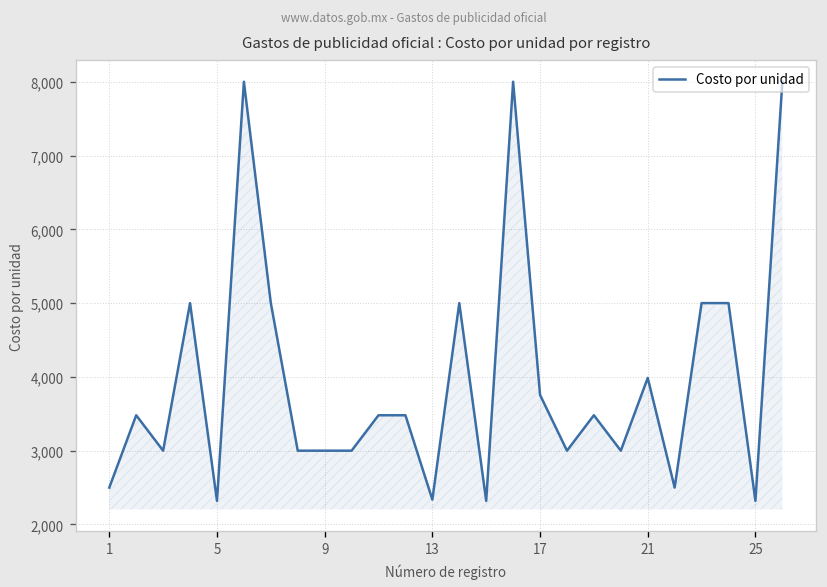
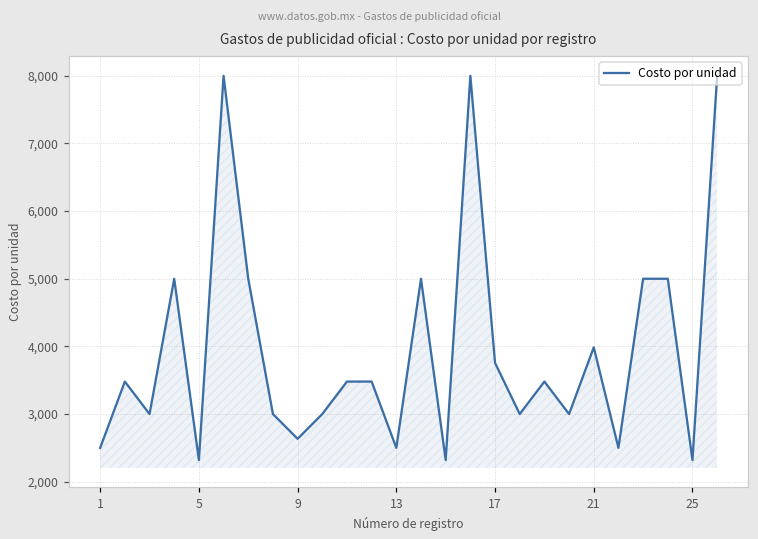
  {
    "1": "2,500",
    "5": "2,300",
-   "9": "3,000",
-   "13": "2,300",
+   "9": "2,600",
+   "13": "2,500",
    "17": "3,800",
    "21": "4,000",
    "25": "2,300"
  }
